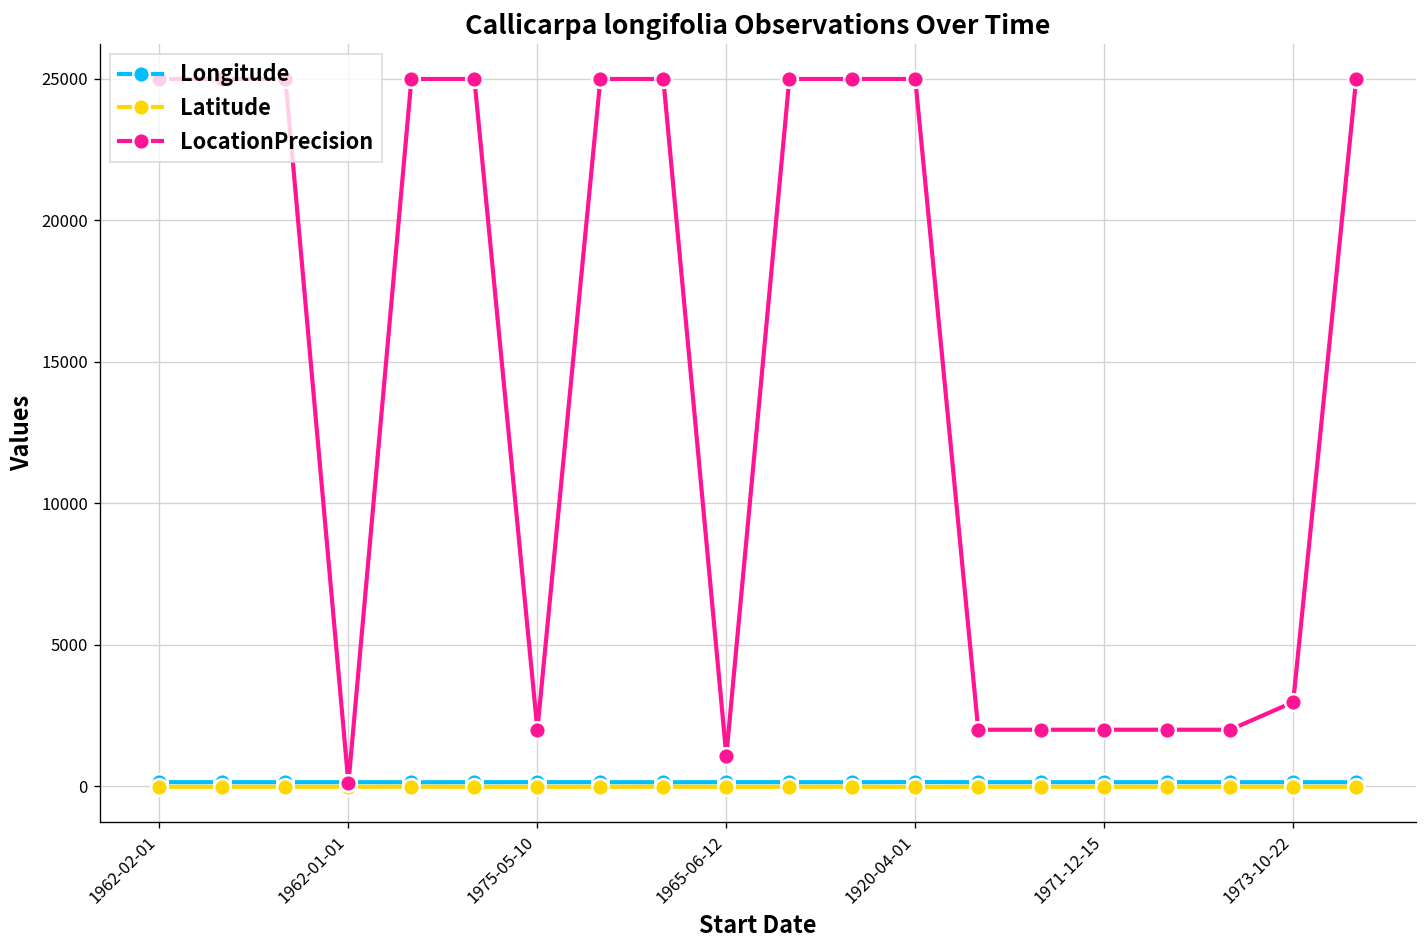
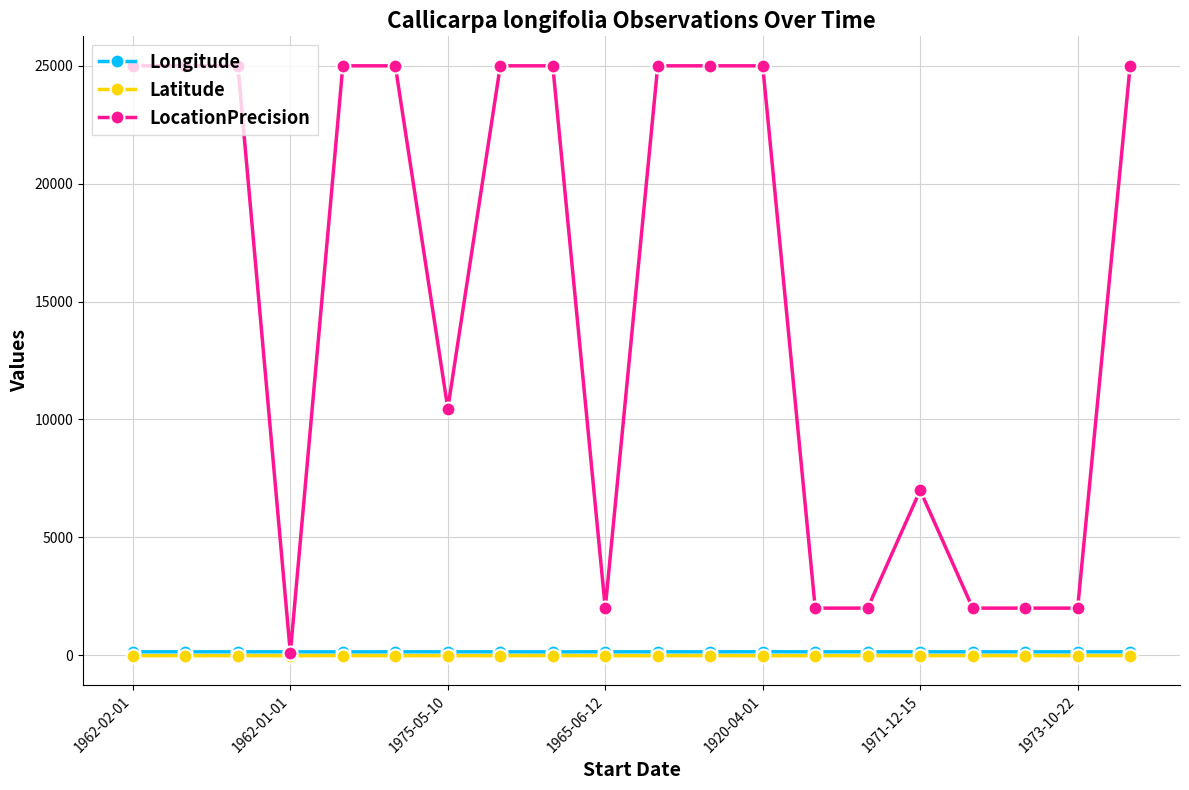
  {
    "Longitude": {
      "1962-02-01": 100,
      "1975-05-10": 100,
      "1965-06-12": 100,
      "1920-04-01": 100,
      "1971-12-15": 100,
      "1973-10-22": 100
    },
    "Latitude": {
      "1962-02-01": 0,
      "1975-05-10": 0,
      "1965-06-12": 0,
      "1920-04-01": 0,
      "1971-12-15": 0,
      "1973-10-22": 0
    },
    "LocationPrecision": {
-     "1975-05-10": 2000,
-     "1965-06-12": 1100,
+     "1975-05-10": 10500,
+     "1965-06-12": 2000,
      "1920-04-01": 25000,
-     "1971-12-15": 2000,
-     "1973-10-22": 3000
+     "1971-12-15": 7000,
+     "1973-10-22": 2000
    }
  }
